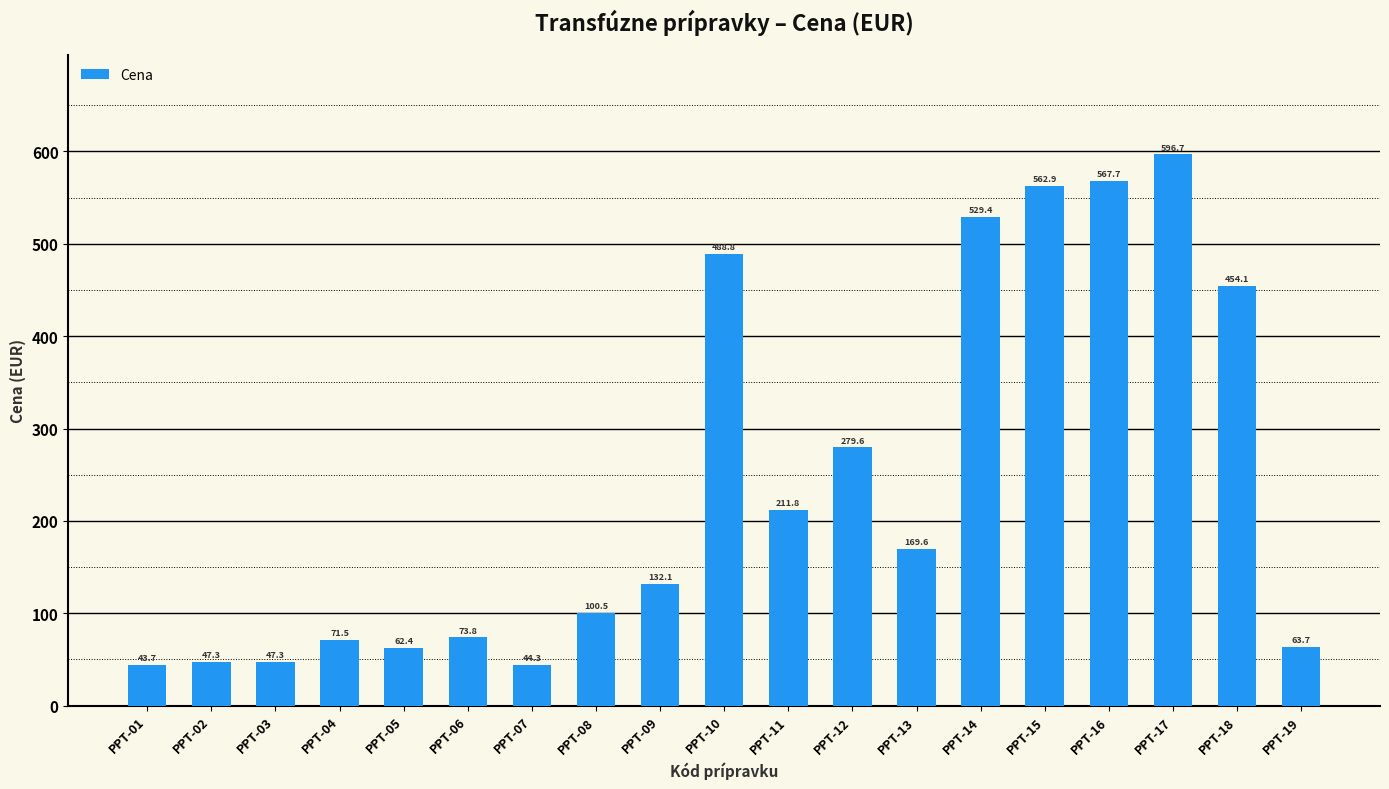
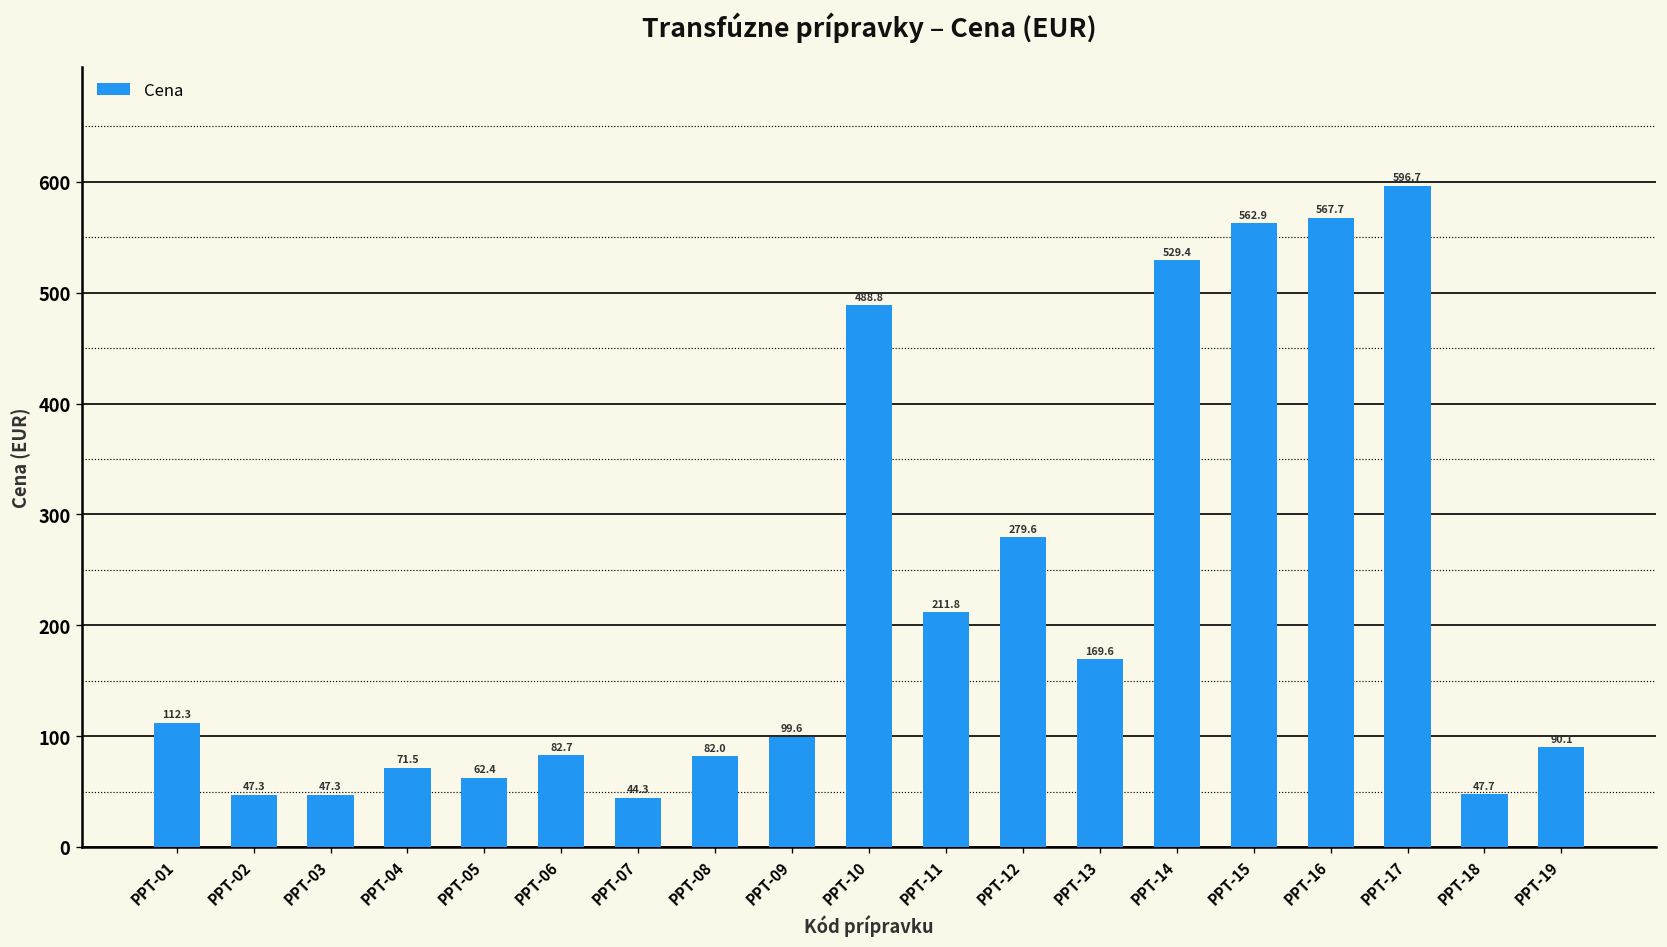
  {
-   "PPT-01": 43.7,
+   "PPT-01": 112.3,
    "PPT-02": 47.3,
    "PPT-03": 47.3,
    "PPT-04": 71.5,
    "PPT-05": 62.4,
-   "PPT-06": 73.8,
+   "PPT-06": 82.7,
    "PPT-07": 44.3,
-   "PPT-08": 100.5,
-   "PPT-09": 132.1,
+   "PPT-08": 82.0,
+   "PPT-09": 99.6,
    "PPT-10": 488.8,
    "PPT-11": 211.8,
    "PPT-12": 279.6,
    "PPT-13": 169.6,
    "PPT-14": 529.4,
    "PPT-15": 562.9,
    "PPT-16": 567.7,
    "PPT-17": 596.7,
-   "PPT-18": 454.1,
-   "PPT-19": 63.7
+   "PPT-18": 47.7,
+   "PPT-19": 90.1
  }
